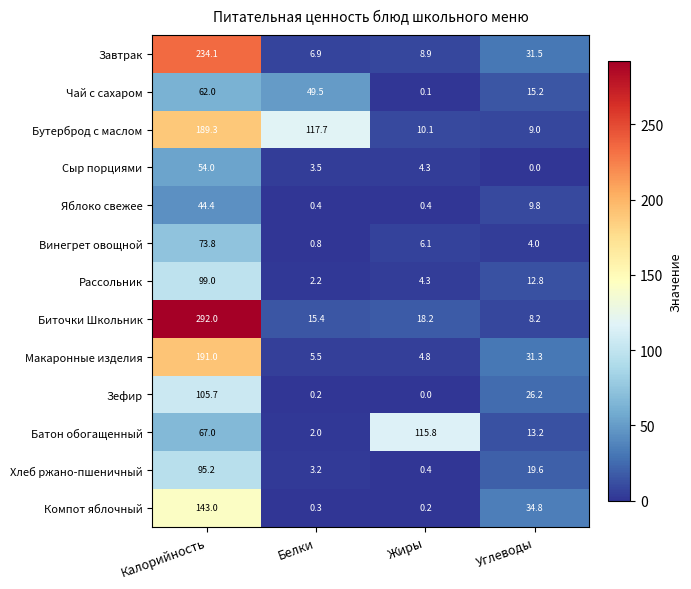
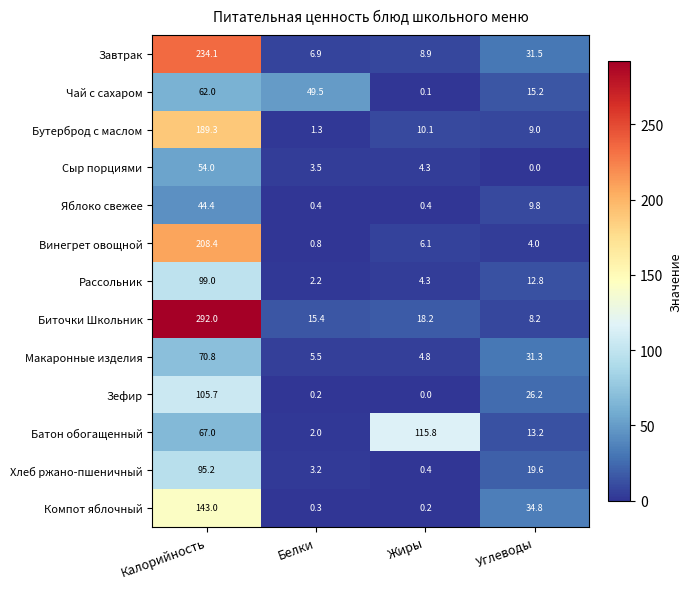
  {
    "Завтрак": {
      "Калорийность": 234.1,
      "Белки": 6.9,
      "Жиры": 8.9,
      "Углеводы": 31.5
    },
    "Чай с сахаром": {
      "Калорийность": 62.0,
      "Белки": 49.5,
      "Жиры": 0.1,
      "Углеводы": 15.2
    },
    "Бутерброд с маслом": {
      "Калорийность": 189.3,
-     "Белки": 117.7,
+     "Белки": 1.3,
      "Жиры": 10.1,
      "Углеводы": 9.0
    },
    "Сыр порциями": {
      "Калорийность": 54.0,
      "Белки": 3.5,
      "Жиры": 4.3,
      "Углеводы": 0.0
    },
    "Яблоко свежее": {
      "Калорийность": 44.4,
      "Белки": 0.4,
      "Жиры": 0.4,
      "Углеводы": 9.8
    },
    "Винегрет овощной": {
-     "Калорийность": 73.8,
+     "Калорийность": 208.4,
      "Белки": 0.8,
      "Жиры": 6.1,
      "Углеводы": 4.0
    },
    "Рассольник": {
      "Калорийность": 99.0,
      "Белки": 2.2,
      "Жиры": 4.3,
      "Углеводы": 12.8
    },
    "Биточки Школьник": {
      "Калорийность": 292.0,
      "Белки": 15.4,
      "Жиры": 18.2,
      "Углеводы": 8.2
    },
    "Макаронные изделия": {
-     "Калорийность": 191.0,
+     "Калорийность": 70.8,
      "Белки": 5.5,
      "Жиры": 4.8,
      "Углеводы": 31.3
    },
    "Зефир": {
      "Калорийность": 105.7,
      "Белки": 0.2,
      "Жиры": 0.0,
      "Углеводы": 26.2
    },
    "Батон обогащенный": {
      "Калорийность": 67.0,
      "Белки": 2.0,
      "Жиры": 115.8,
      "Углеводы": 13.2
    },
    "Хлеб ржано-пшеничный": {
      "Калорийность": 95.2,
      "Белки": 3.2,
      "Жиры": 0.4,
      "Углеводы": 19.6
    },
    "Компот яблочный": {
      "Калорийность": 143.0,
      "Белки": 0.3,
      "Жиры": 0.2,
      "Углеводы": 34.8
    }
  }
